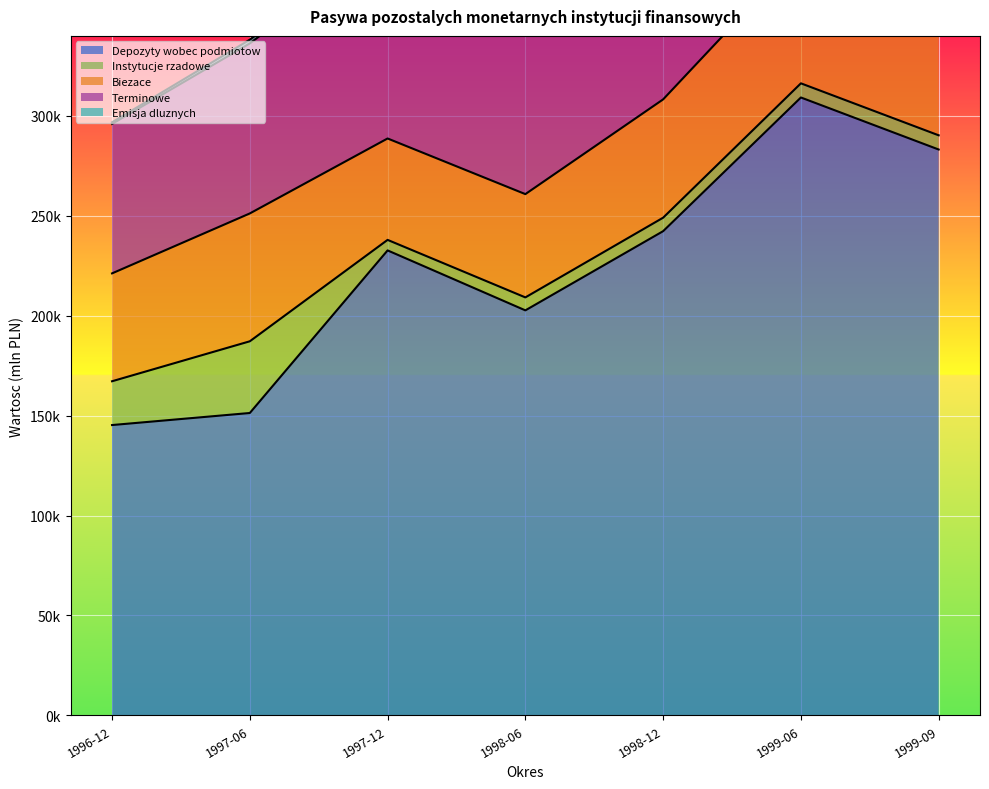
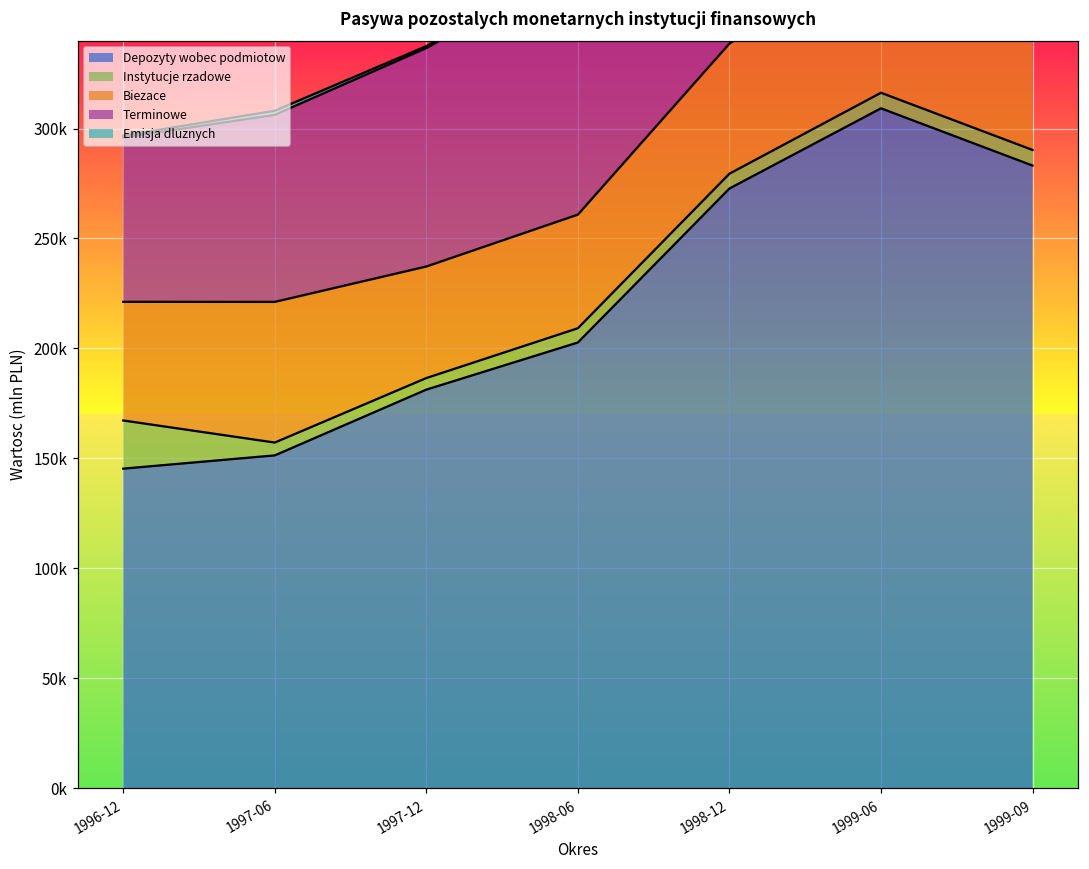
  {
    "Depozyty wobec podmiotow": {
      "1996-12": 145000,
      "1997-06": 151000,
-     "1997-12": 233000,
+     "1997-12": 181000,
      "1998-06": 203000,
-     "1998-12": 242000,
+     "1998-12": 273000,
      "1999-06": 309000,
      "1999-09": 283000
    },
    "Instytucje rzadowe": {
      "1996-12": 22000,
-     "1997-06": 36000,
+     "1997-06": 6000,
      "1997-12": 5000,
      "1998-06": 6000,
      "1998-12": 7000,
      "1999-06": 7000,
      "1999-09": 7000
    },
    "Biezace": {
      "1996-12": 54000,
      "1997-06": 64000,
      "1997-12": 51000,
      "1998-06": 52000,
      "1998-12": 59000
    }
  }
